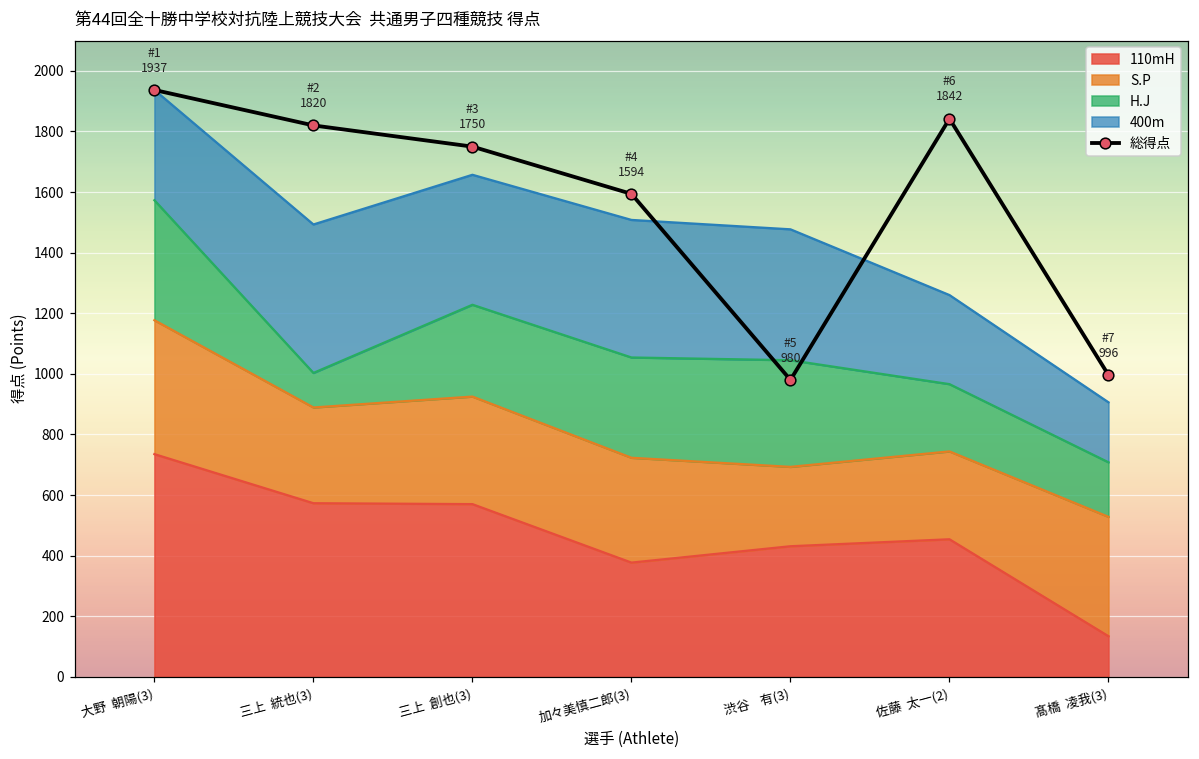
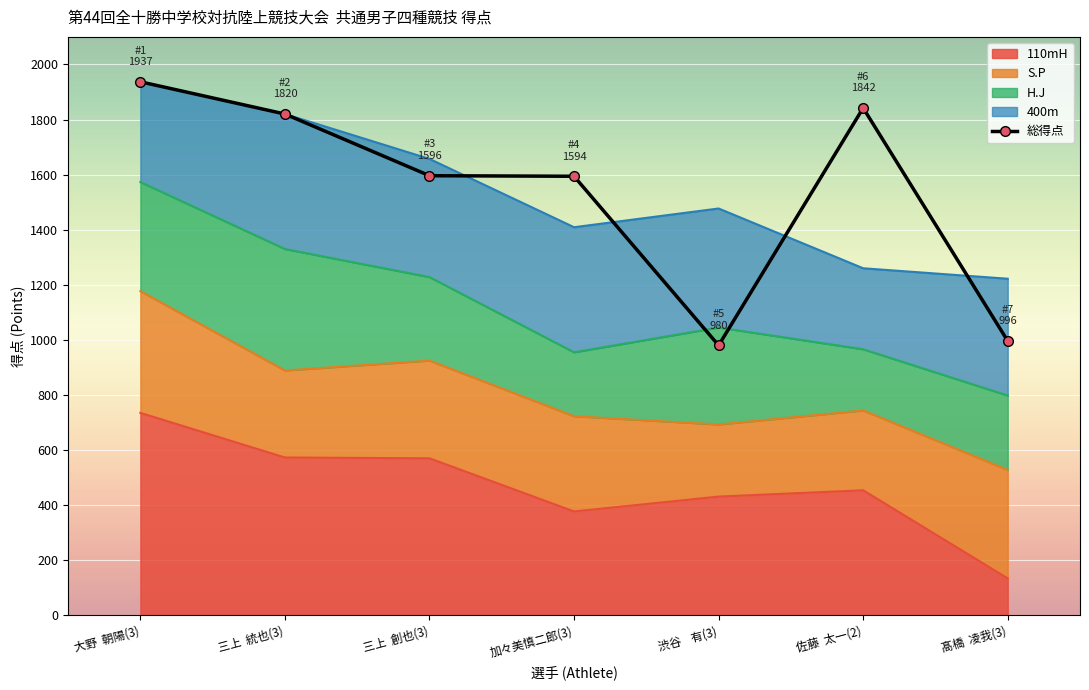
  {
    "H.J": {
-     "三上 統也(3)": 110,
-     "加々美慎二郎(3)": 330,
-     "髙橋 凌我(3)": 180
+     "三上 統也(3)": 440,
+     "加々美慎二郎(3)": 230,
+     "髙橋 凌我(3)": 270
    },
    "400m": {
      "加々美慎二郎(3)": 450,
-     "髙橋 凌我(3)": 200
+     "髙橋 凌我(3)": 420
    },
    "総得点": {
-     "三上 創也(3)": 1750,
+     "三上 創也(3)": 1596,
      "加々美慎二郎(3)": 1594,
      "佐藤 太一(2)": 1842,
      "髙橋 凌我(3)": 996
    }
  }
